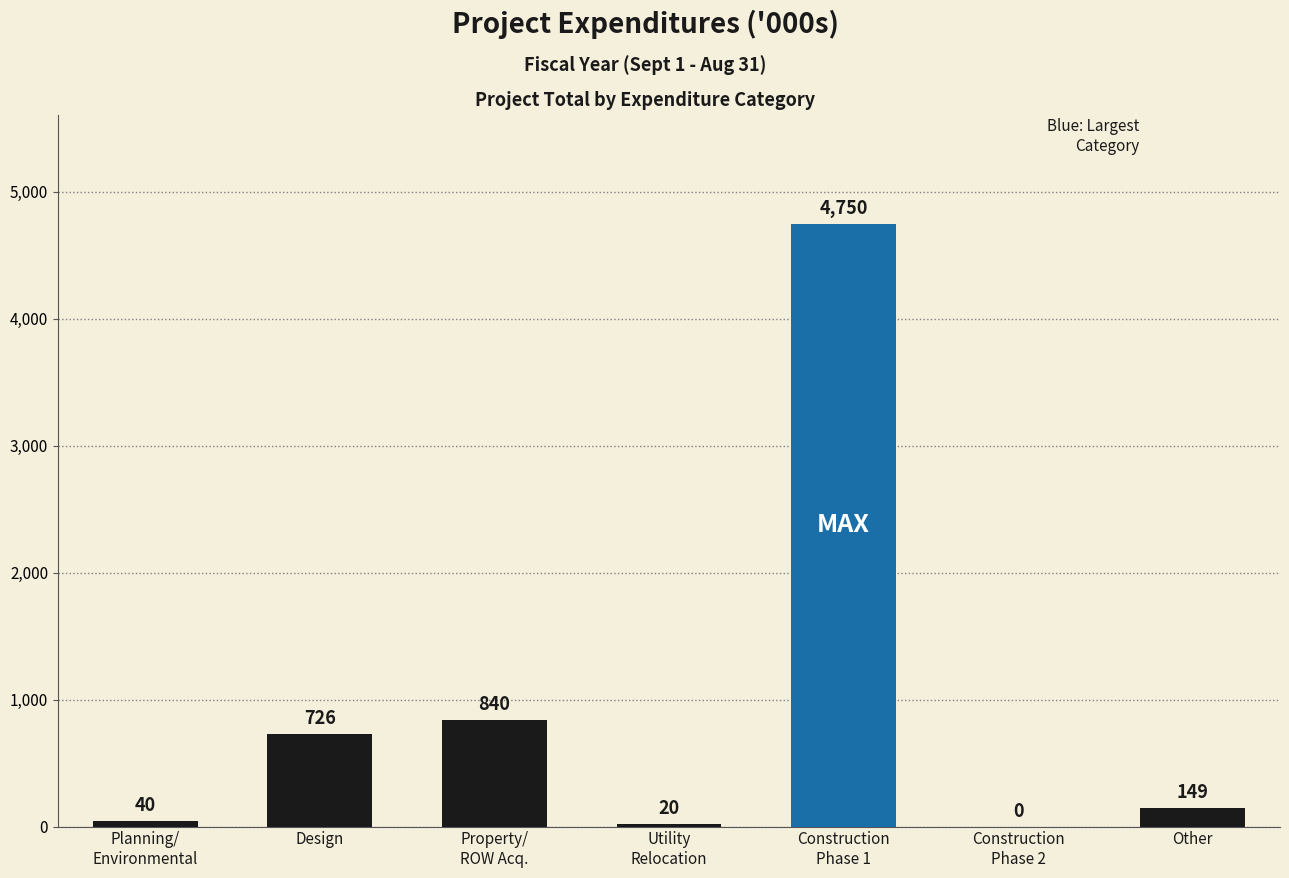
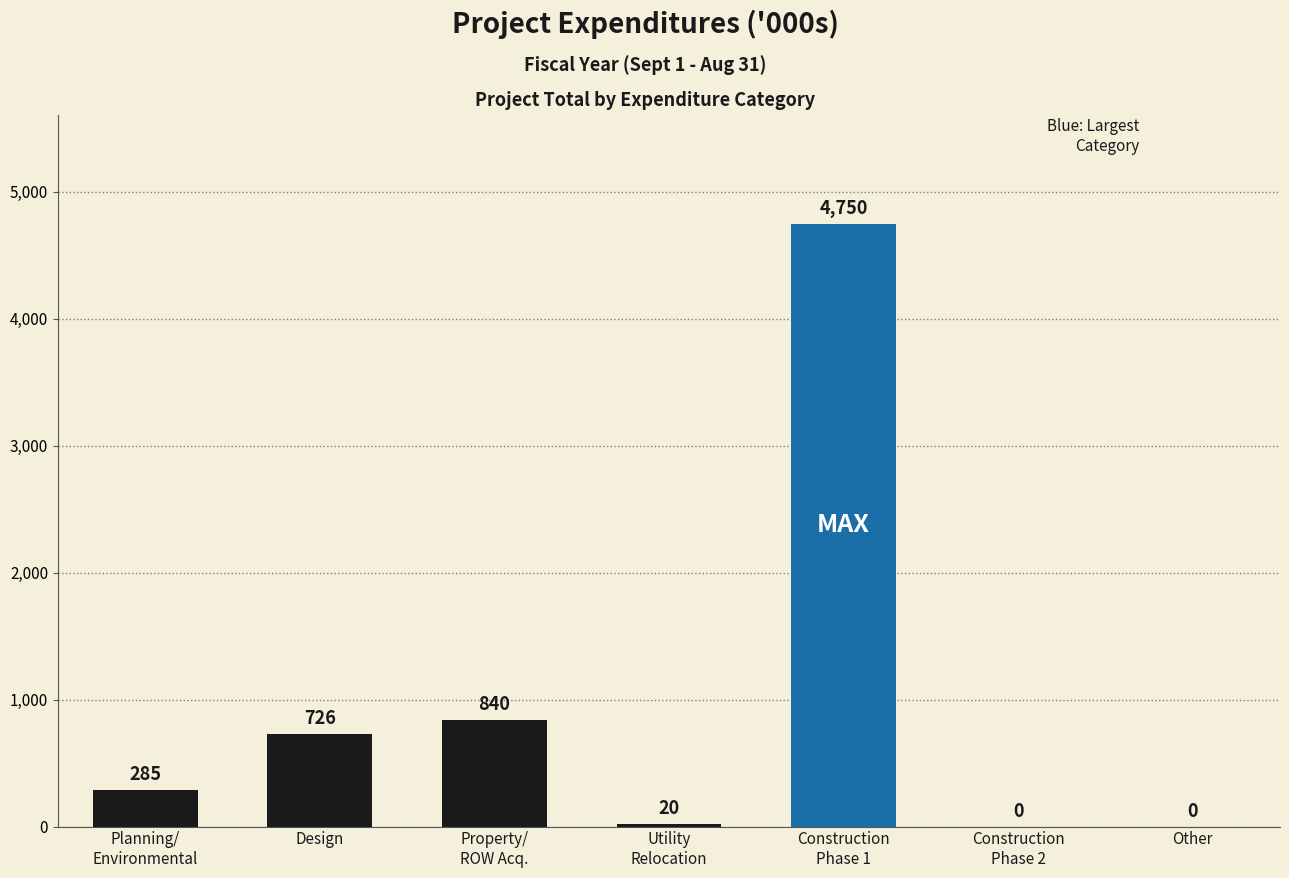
  {
-   "Planning/ Environmental": "40",
+   "Planning/ Environmental": "285",
    "Design": "726",
    "Property/ ROW Acq.": "840",
    "Utility Relocation": "20",
    "Construction Phase 1": "4,750",
    "Construction Phase 2": "0",
-   "Other": "149"
+   "Other": "0"
  }
